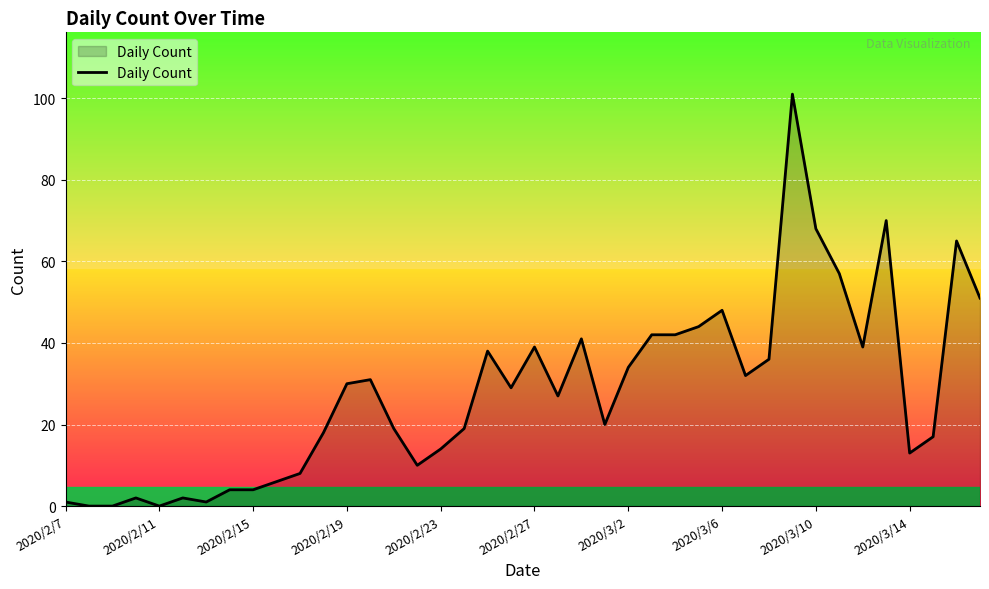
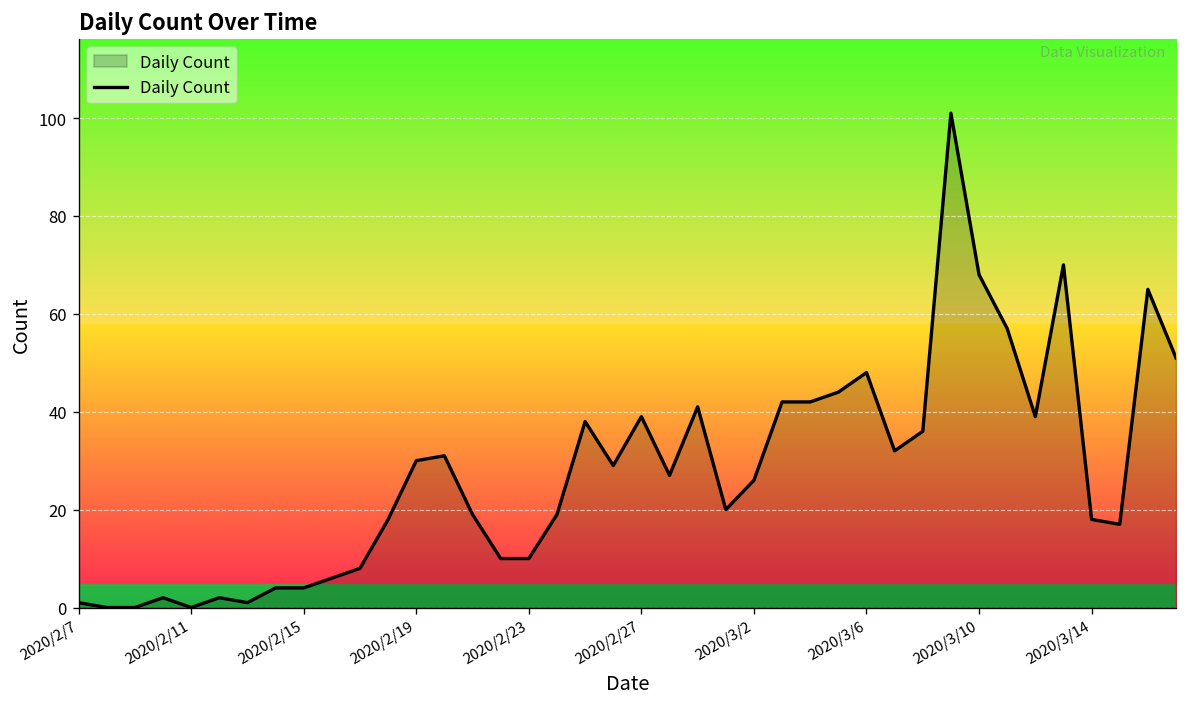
  {
    "2020/2/19": 30,
-   "2020/2/23": 14,
+   "2020/2/23": 10,
    "2020/2/27": 39,
-   "2020/3/2": 34,
+   "2020/3/2": 26,
    "2020/3/6": 48,
    "2020/3/10": 68,
-   "2020/3/14": 13
+   "2020/3/14": 18
  }
